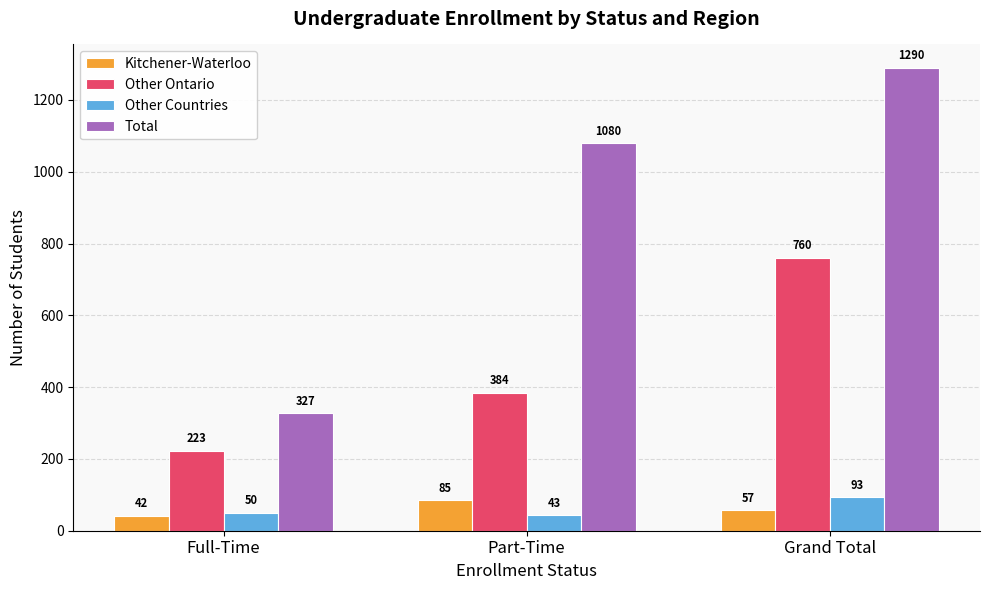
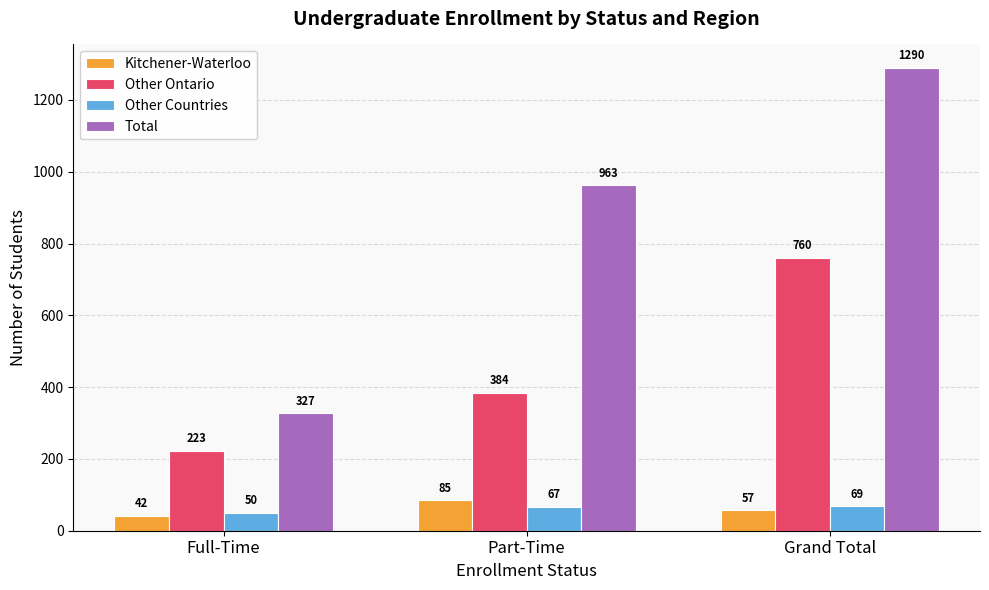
  {
    "Kitchener-Waterloo": {
      "Full-Time": 42,
      "Part-Time": 85,
      "Grand Total": 57
    },
    "Other Ontario": {
      "Full-Time": 223,
      "Part-Time": 384,
      "Grand Total": 760
    },
    "Other Countries": {
      "Full-Time": 50,
-     "Part-Time": 43,
-     "Grand Total": 93
+     "Part-Time": 67,
+     "Grand Total": 69
    },
    "Total": {
      "Full-Time": 327,
-     "Part-Time": 1080,
+     "Part-Time": 963,
      "Grand Total": 1290
    }
  }
